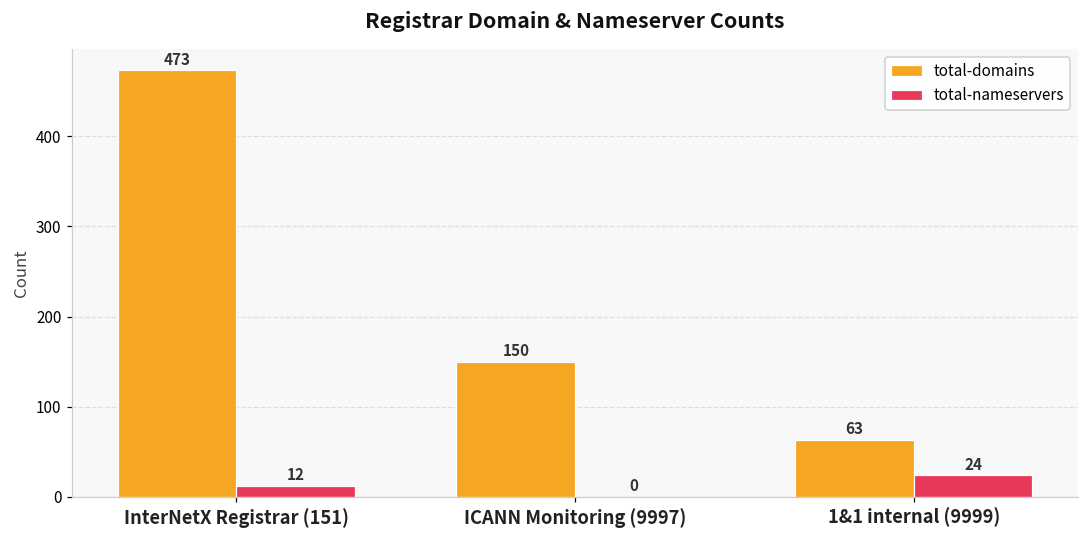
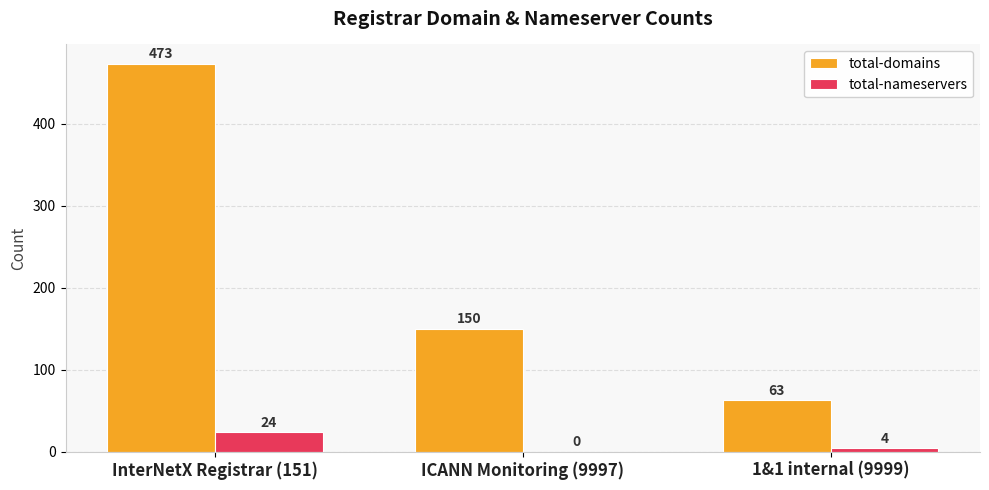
  {
    "total-domains": {
      "InterNetX Registrar (151)": 473,
      "ICANN Monitoring (9997)": 150,
      "1&1 internal (9999)": 63
    },
    "total-nameservers": {
-     "InterNetX Registrar (151)": 12,
+     "InterNetX Registrar (151)": 24,
      "ICANN Monitoring (9997)": 0,
-     "1&1 internal (9999)": 24
+     "1&1 internal (9999)": 4
    }
  }
